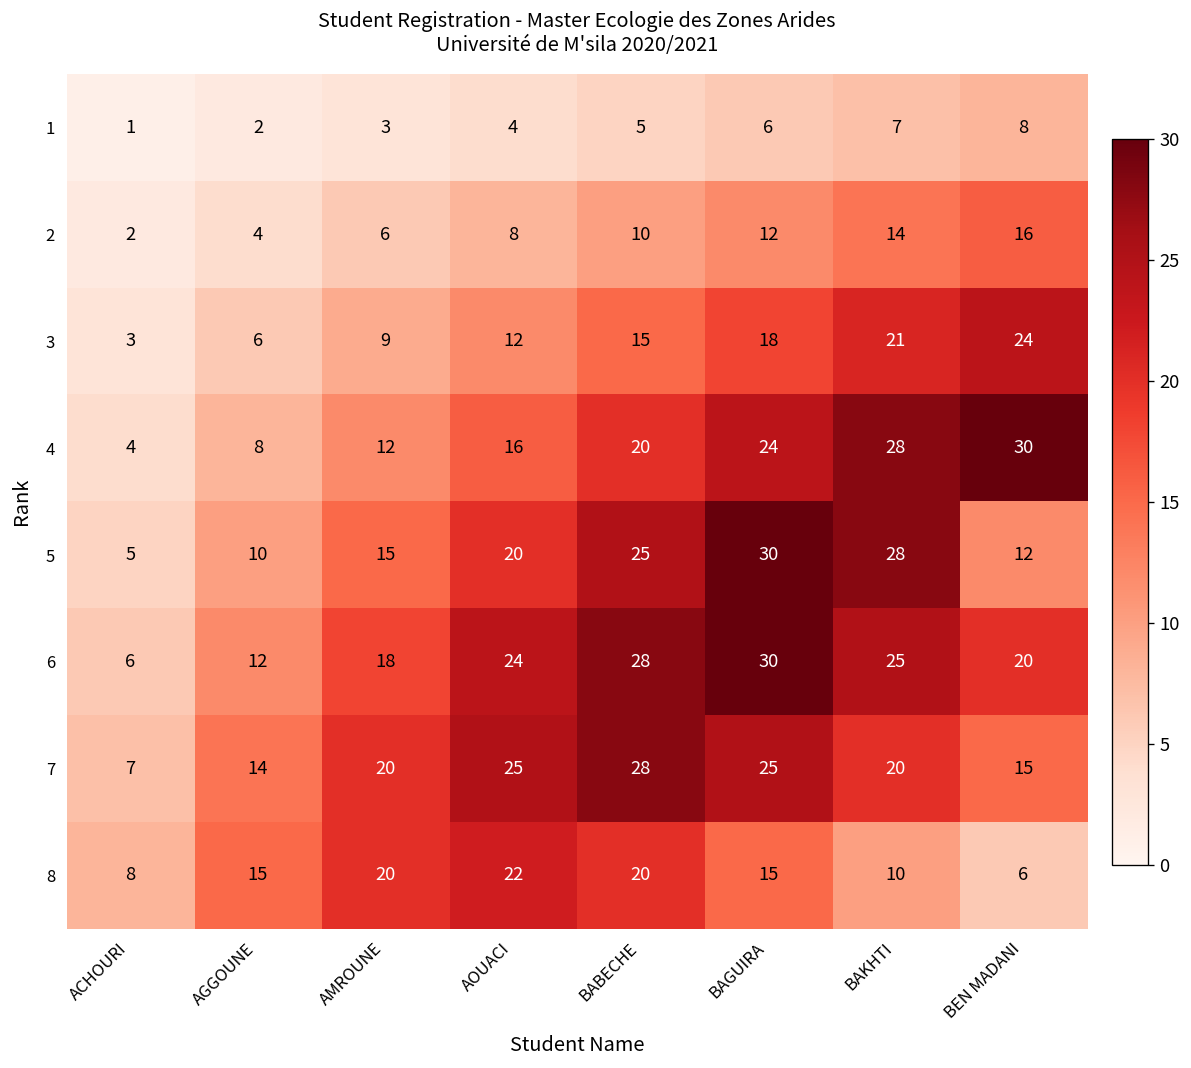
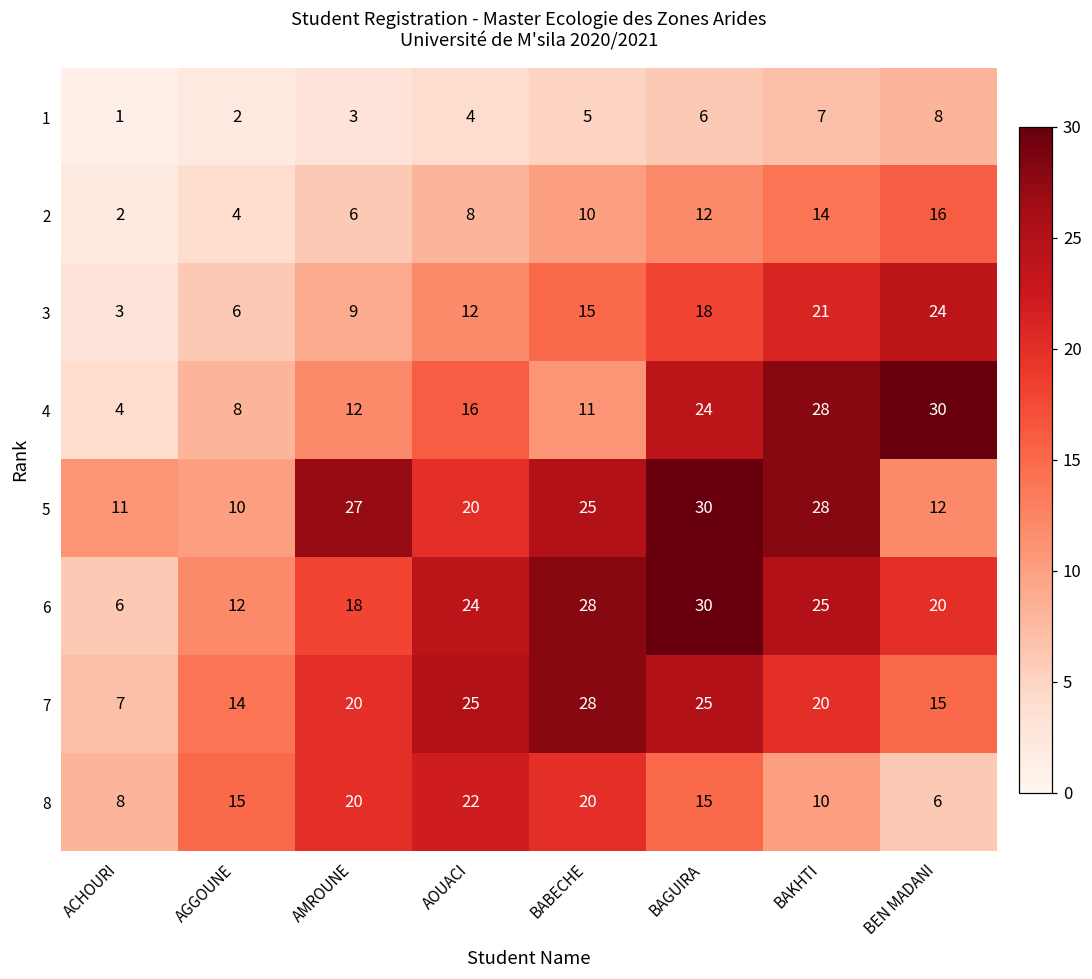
  {
    "1": {
      "ACHOURI": 1,
      "AGGOUNE": 2,
      "AMROUNE": 3,
      "AOUACI": 4,
      "BABECHE": 5,
      "BAGUIRA": 6,
      "BAKHTI": 7,
      "BEN MADANI": 8
    },
    "2": {
      "ACHOURI": 2,
      "AGGOUNE": 4,
      "AMROUNE": 6,
      "AOUACI": 8,
      "BABECHE": 10,
      "BAGUIRA": 12,
      "BAKHTI": 14,
      "BEN MADANI": 16
    },
    "3": {
      "ACHOURI": 3,
      "AGGOUNE": 6,
      "AMROUNE": 9,
      "AOUACI": 12,
      "BABECHE": 15,
      "BAGUIRA": 18,
      "BAKHTI": 21,
      "BEN MADANI": 24
    },
    "4": {
      "ACHOURI": 4,
      "AGGOUNE": 8,
      "AMROUNE": 12,
      "AOUACI": 16,
-     "BABECHE": 20,
+     "BABECHE": 11,
      "BAGUIRA": 24,
      "BAKHTI": 28,
      "BEN MADANI": 30
    },
    "5": {
-     "ACHOURI": 5,
+     "ACHOURI": 11,
      "AGGOUNE": 10,
-     "AMROUNE": 15,
+     "AMROUNE": 27,
      "AOUACI": 20,
      "BABECHE": 25,
      "BAGUIRA": 30,
      "BAKHTI": 28,
      "BEN MADANI": 12
    },
    "6": {
      "ACHOURI": 6,
      "AGGOUNE": 12,
      "AMROUNE": 18,
      "AOUACI": 24,
      "BABECHE": 28,
      "BAGUIRA": 30,
      "BAKHTI": 25,
      "BEN MADANI": 20
    },
    "7": {
      "ACHOURI": 7,
      "AGGOUNE": 14,
      "AMROUNE": 20,
      "AOUACI": 25,
      "BABECHE": 28,
      "BAGUIRA": 25,
      "BAKHTI": 20,
      "BEN MADANI": 15
    },
    "8": {
      "ACHOURI": 8,
      "AGGOUNE": 15,
      "AMROUNE": 20,
      "AOUACI": 22,
      "BABECHE": 20,
      "BAGUIRA": 15,
      "BAKHTI": 10,
      "BEN MADANI": 6
    }
  }
